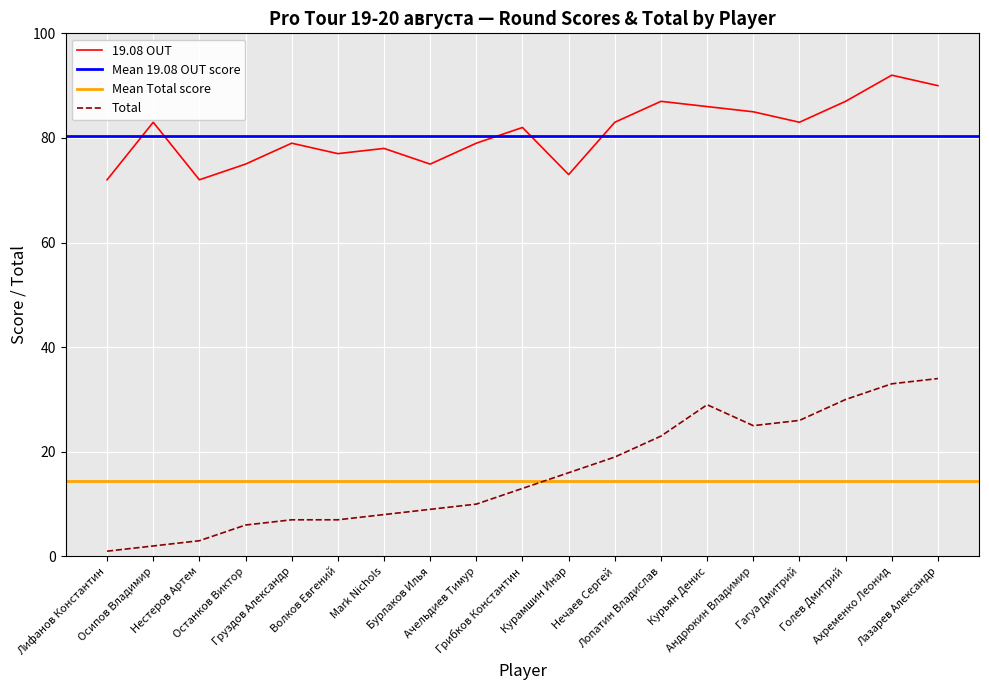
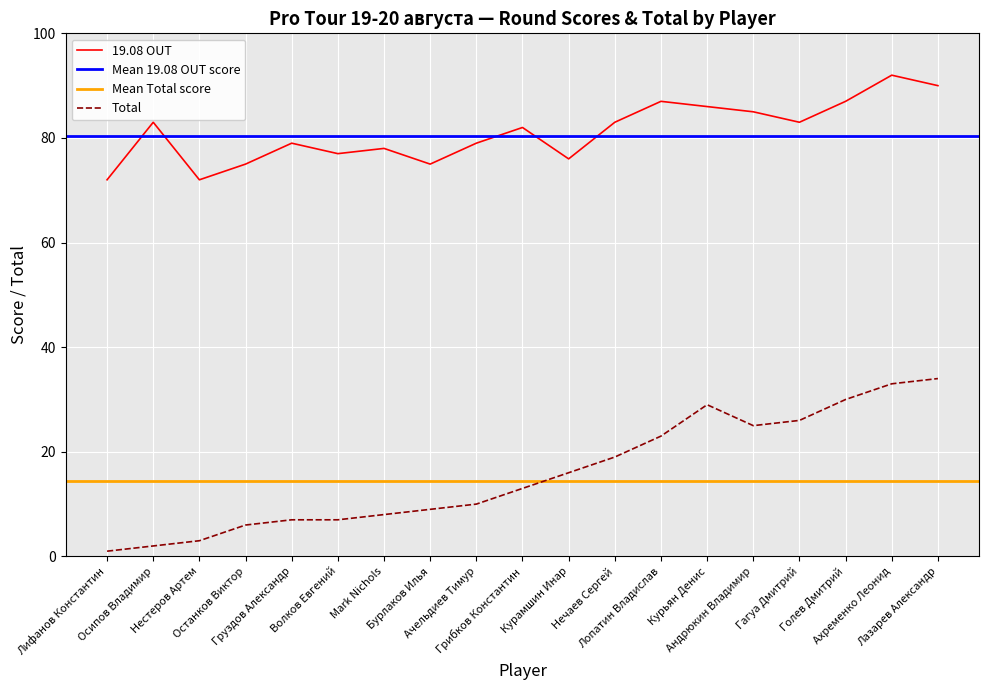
  {
    "19.08 OUT": {
      "Лифанов Константин": 72,
      "Осипов Владимир": 83,
      "Нестеров Артем": 72,
      "Останков Виктор": 75,
      "Груздов Александр": 79,
      "Волков Евгений": 77,
      "Mark Nichols": 78,
      "Бурлаков Илья": 75,
      "Ачельдиев Тимур": 79,
      "Грибков Константин": 82,
-     "Курамшин Инар": 73,
+     "Курамшин Инар": 76,
      "Нечаев Сергей": 83,
      "Лопатин Владислав": 87,
      "Курьян Денис": 86,
      "Андрюкин Владимир": 85,
      "Гагуа Дмитрий": 83,
      "Голев Дмитрий": 87,
      "Ахременко Леонид": 92,
      "Лазарев Александр": 90
    },
    "Total": {
      "Лифанов Константин": 1,
      "Осипов Владимир": 2,
      "Нестеров Артем": 3,
      "Останков Виктор": 6,
      "Груздов Александр": 7,
      "Волков Евгений": 7,
      "Mark Nichols": 8,
      "Бурлаков Илья": 9,
      "Ачельдиев Тимур": 10,
      "Грибков Константин": 13,
      "Курамшин Инар": 16,
      "Нечаев Сергей": 19,
      "Лопатин Владислав": 23,
      "Курьян Денис": 29,
      "Андрюкин Владимир": 25,
      "Гагуа Дмитрий": 26,
      "Голев Дмитрий": 30,
      "Ахременко Леонид": 33,
      "Лазарев Александр": 34
    }
  }
